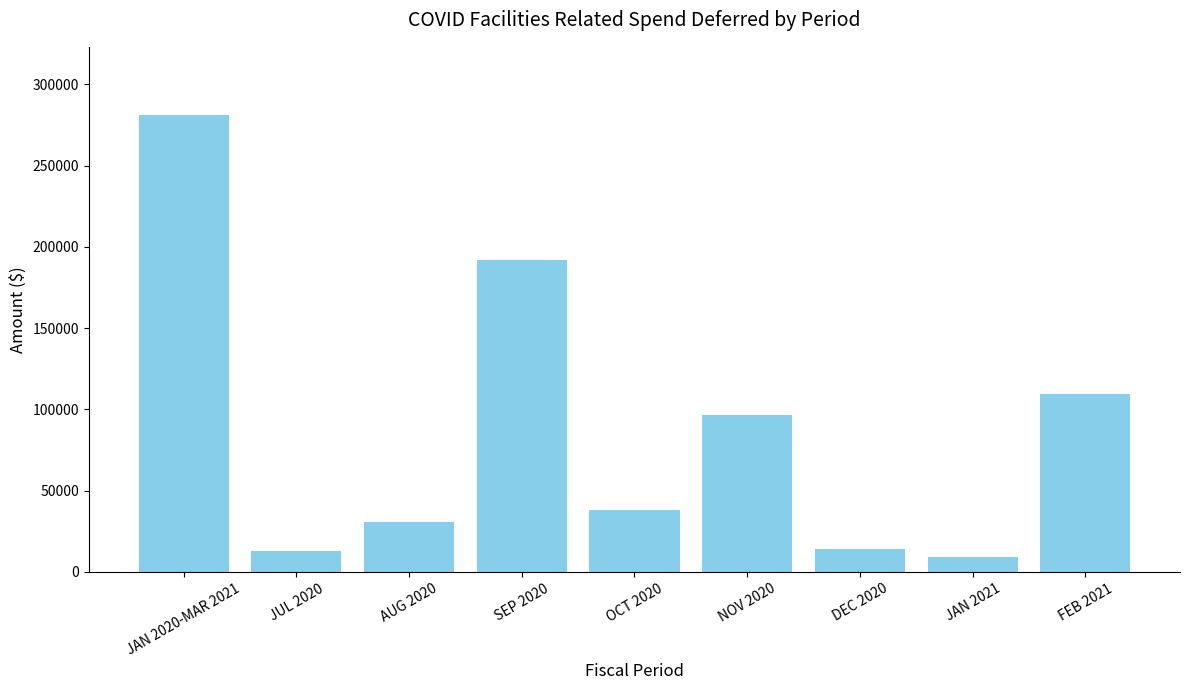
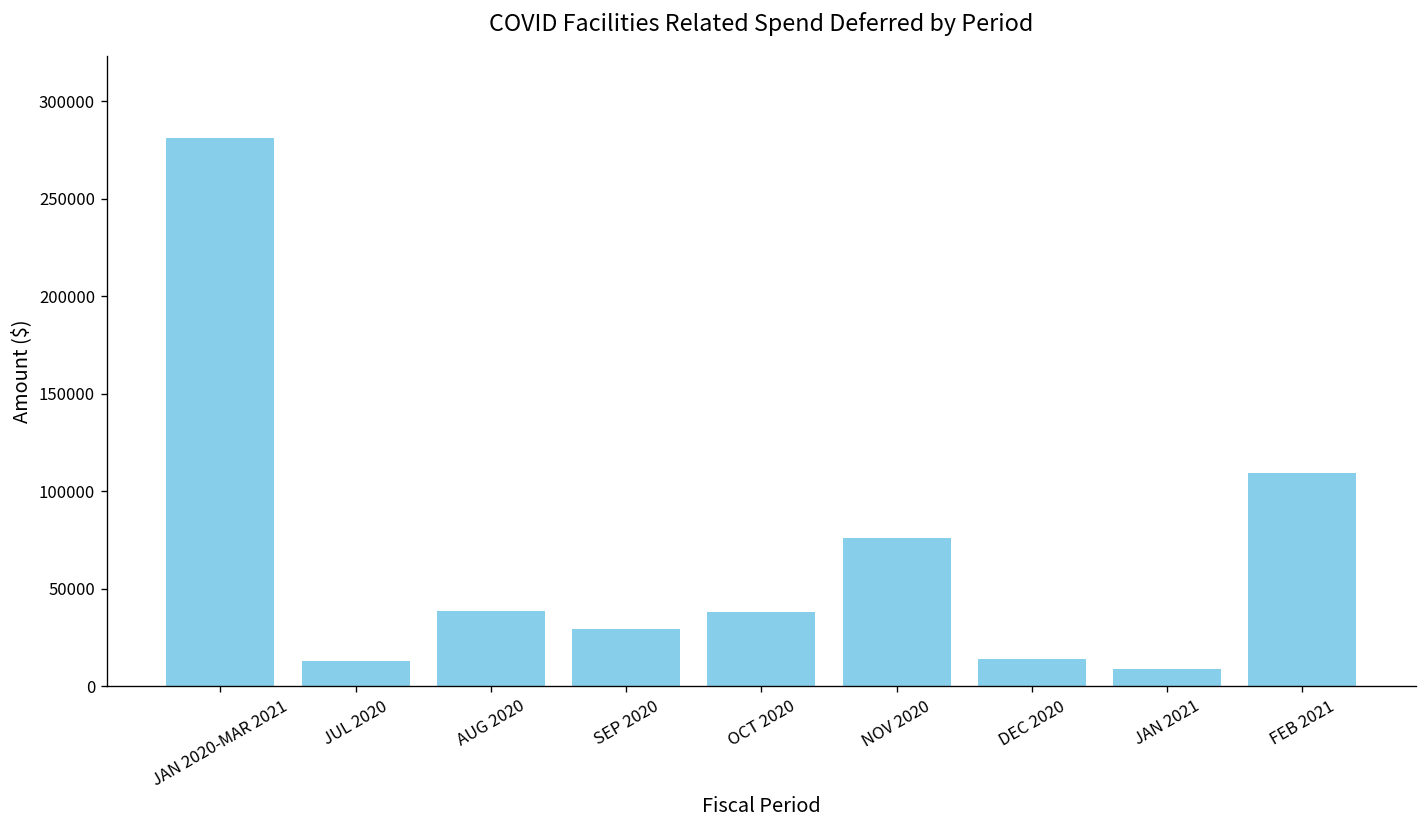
  {
    "JAN 2020-MAR 2021": 281000,
    "JUL 2020": 13000,
-   "AUG 2020": 31000,
-   "SEP 2020": 192000,
+   "AUG 2020": 38000,
+   "SEP 2020": 29000,
    "OCT 2020": 38000,
-   "NOV 2020": 96000,
+   "NOV 2020": 76000,
    "DEC 2020": 14000,
    "JAN 2021": 9000,
    "FEB 2021": 109000
  }
